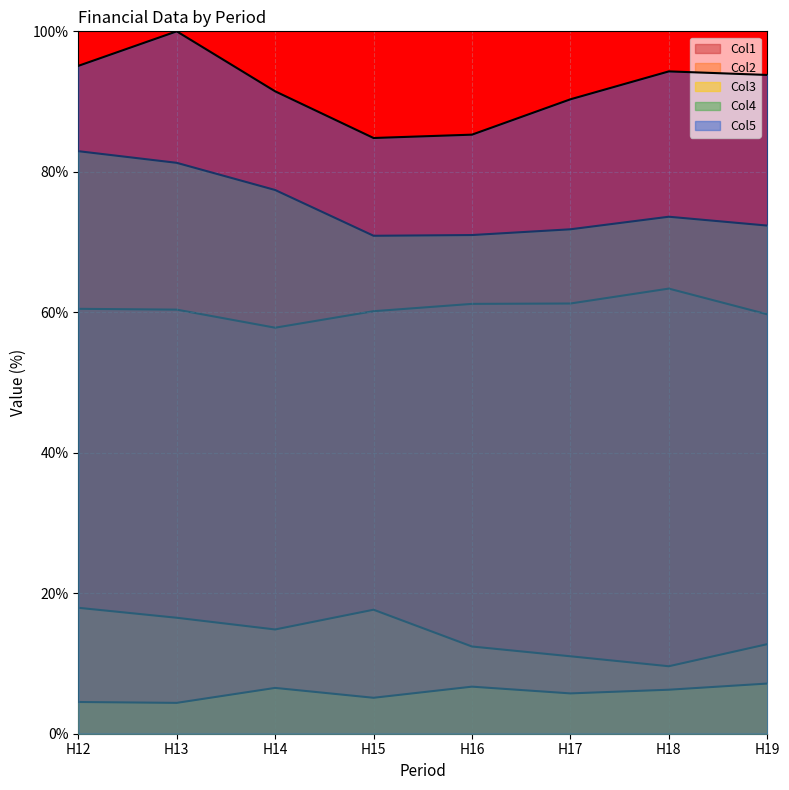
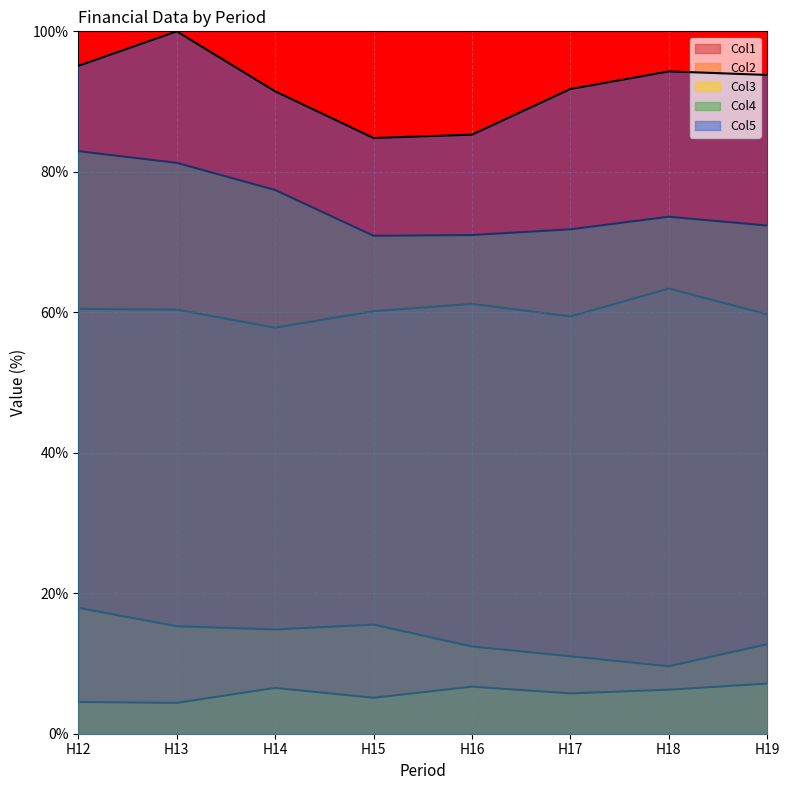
  {
    "Col1": {
      "H12": "60%",
      "H13": "60%",
      "H14": "58%",
      "H15": "60%",
      "H16": "61%",
-     "H17": "61%",
+     "H17": "59%",
      "H18": "63%",
      "H19": "60%"
    },
    "Col2": {
      "H12": "18%",
-     "H13": "17%",
+     "H13": "15%",
      "H14": "15%",
-     "H15": "18%",
+     "H15": "16%",
      "H16": "12%",
      "H17": "11%",
      "H18": "10%",
      "H19": "13%"
    },
    "Col3": {
      "H12": "5%",
      "H13": "4%",
      "H14": "7%",
      "H15": "5%",
      "H16": "7%",
      "H17": "6%",
      "H18": "6%",
      "H19": "7%"
    },
    "Col4": {
      "H12": "83%",
      "H13": "81%",
      "H14": "77%",
      "H15": "71%",
      "H16": "71%",
      "H17": "72%",
      "H18": "74%",
      "H19": "72%"
    },
    "Col5": {
      "H12": "95%",
      "H13": "100%",
      "H14": "91%",
      "H15": "85%",
      "H16": "85%",
-     "H17": "90%",
+     "H17": "92%",
      "H18": "94%",
      "H19": "94%"
    }
  }
